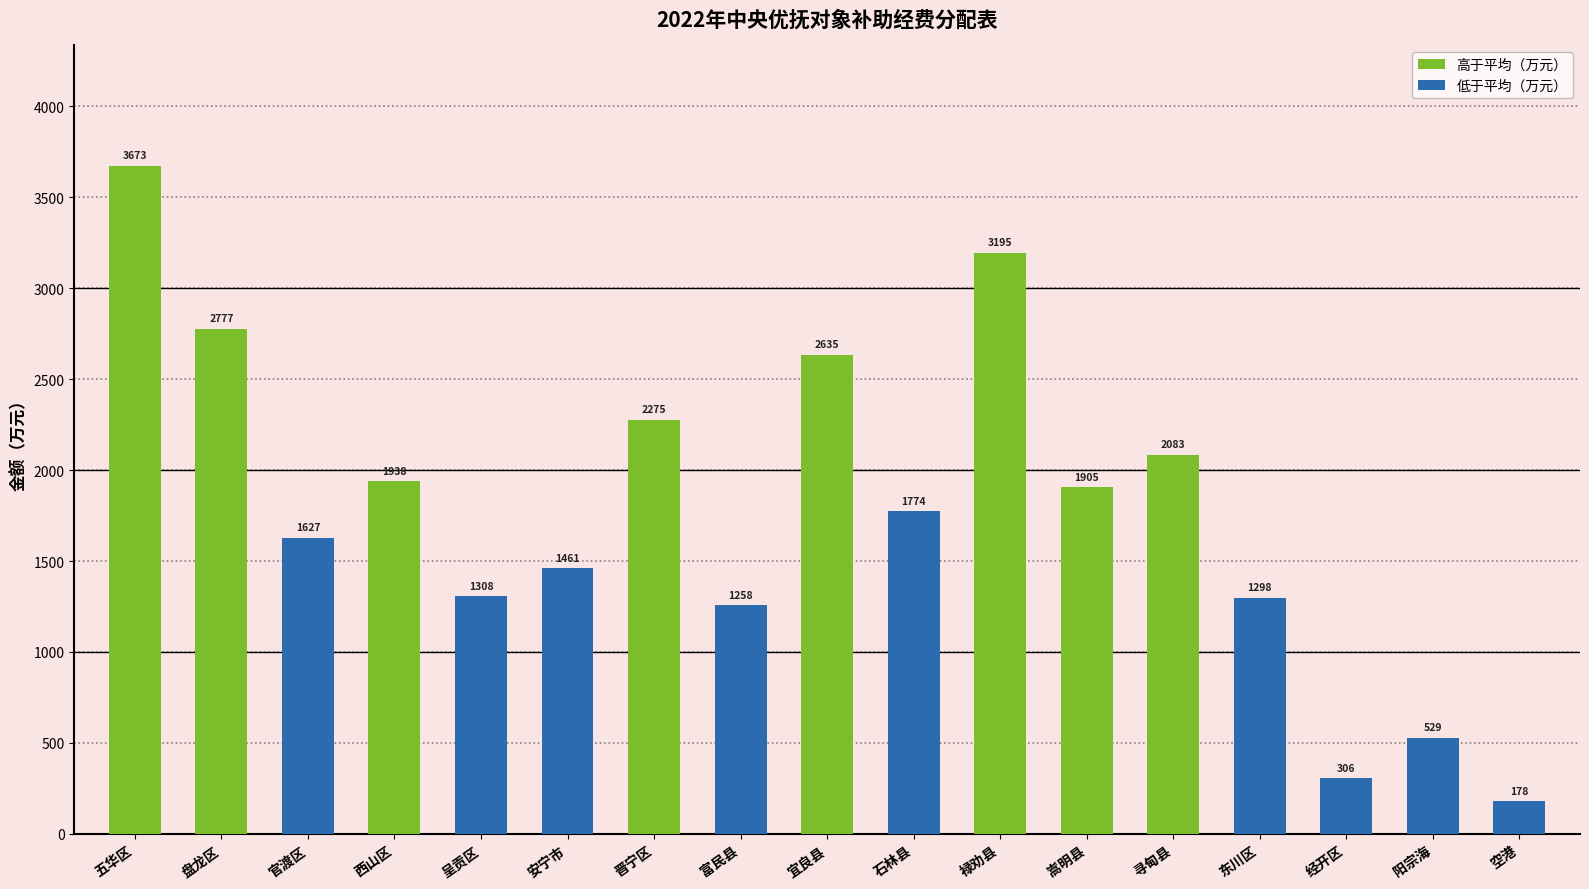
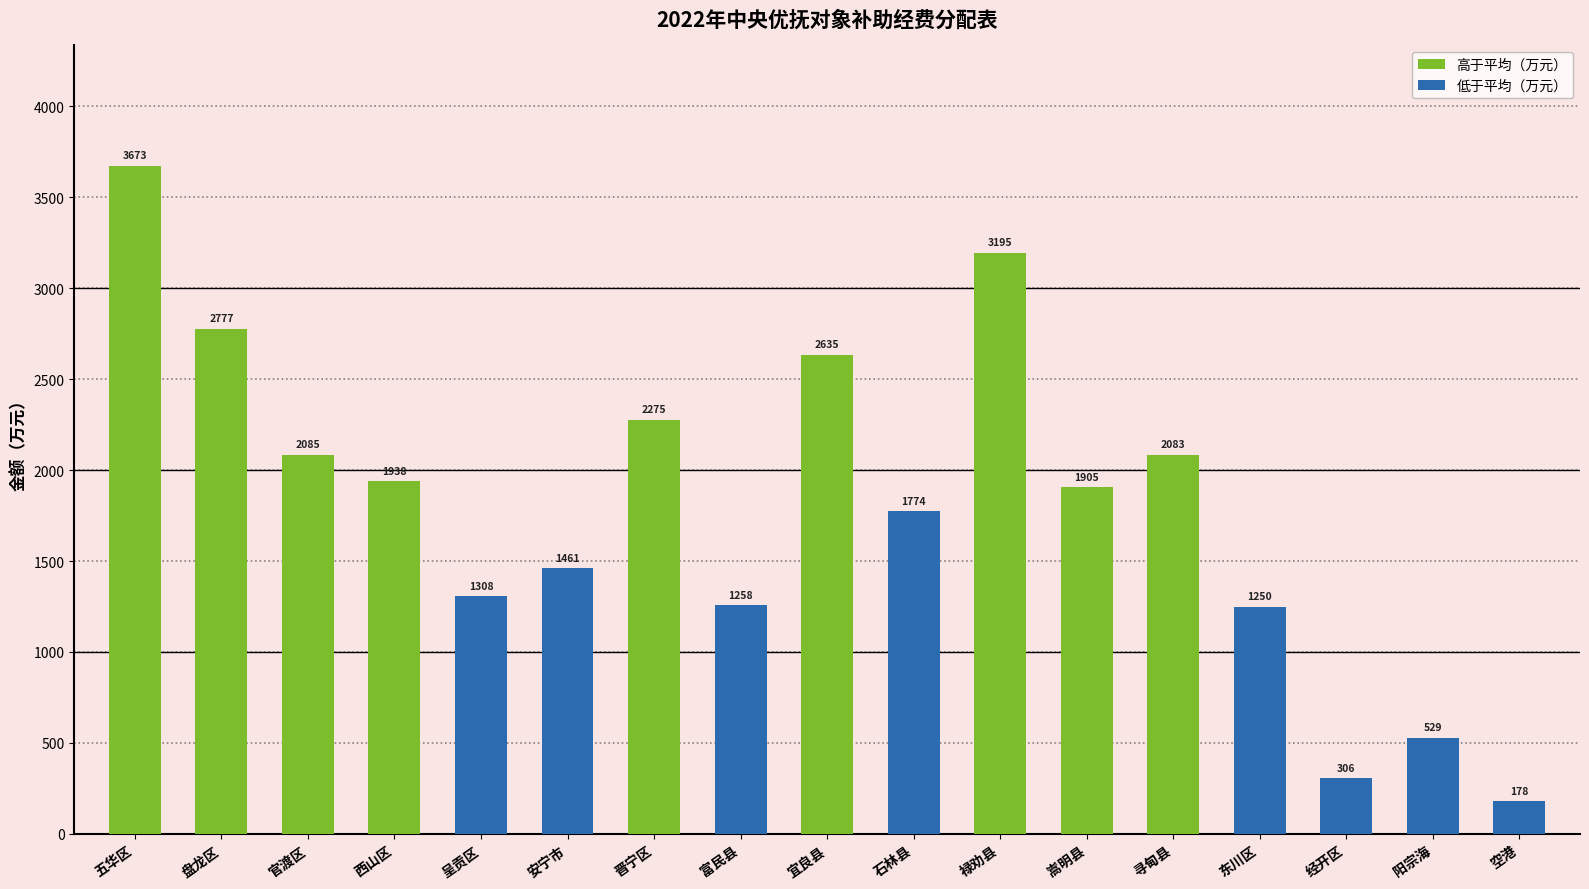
  {
    "五华区": 3673,
    "盘龙区": 2777,
-   "官渡区": 1627,
+   "官渡区": 2085,
    "西山区": 1938,
    "呈贡区": 1308,
    "安宁市": 1461,
    "晋宁区": 2275,
    "富民县": 1258,
    "宜良县": 2635,
    "石林县": 1774,
    "禄劝县": 3195,
    "嵩明县": 1905,
    "寻甸县": 2083,
-   "东川区": 1298,
+   "东川区": 1250,
    "经开区": 306,
    "阳宗海": 529,
    "空港": 178
  }
